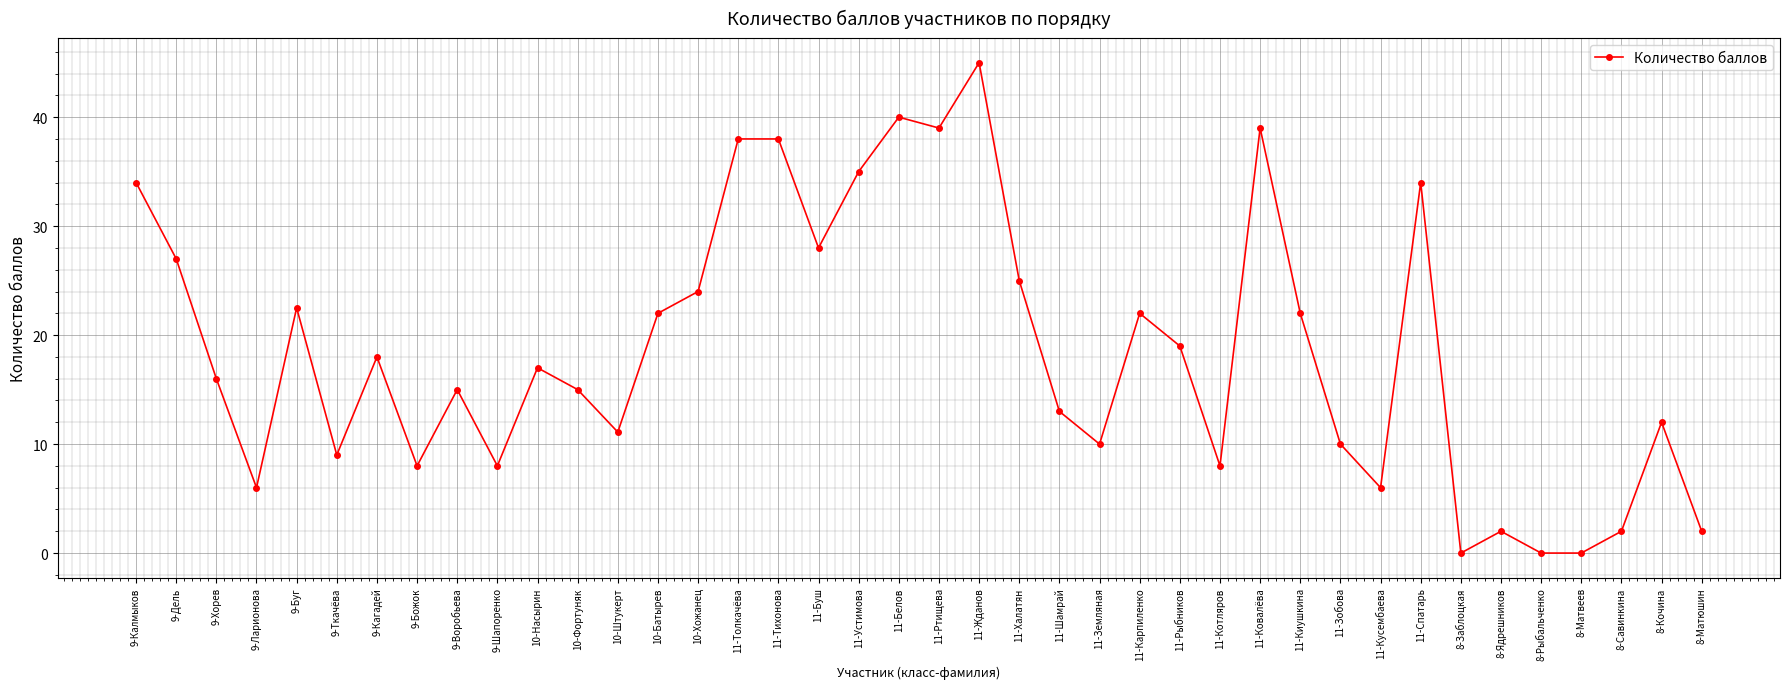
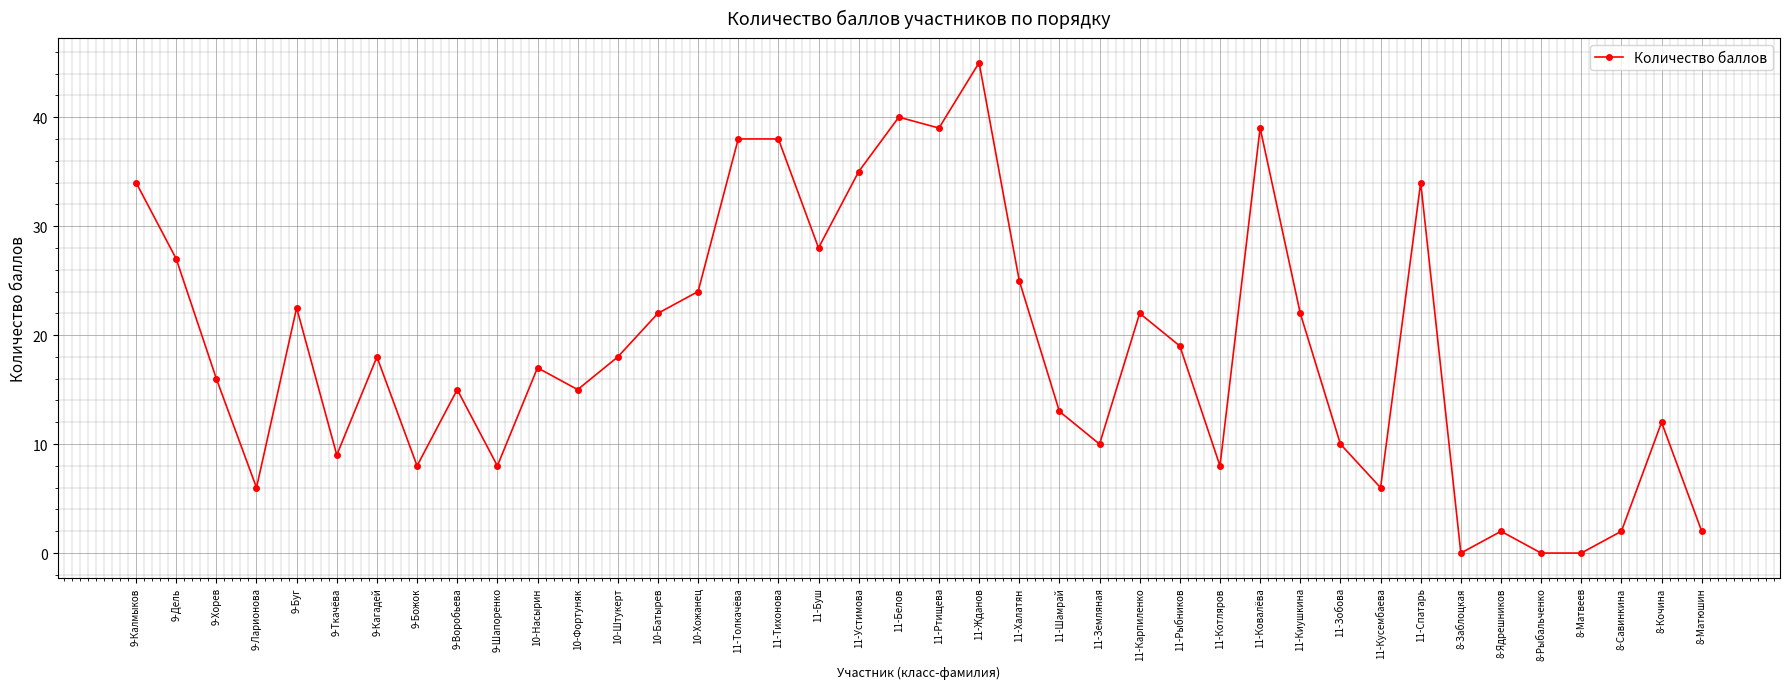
  {
    "9-Калмыков": 34.0,
    "9-Дель": 27.0,
    "9-Хорев": 16.0,
    "9-Ларионова": 6.0,
    "9-Буг": 22.5,
    "9-Ткачёва": 9.0,
    "9-Кагадей": 18.0,
    "9-Божок": 8.0,
    "9-Воробьева": 15.0,
    "9-Шапоренко": 8.0,
    "10-Насырин": 17.0,
    "10-Фортуняк": 15.0,
-   "10-Штукерт": 11.1,
+   "10-Штукерт": 18.0,
    "10-Батырев": 22.0,
    "10-Хожанец": 24.0,
    "11-Толкачёва": 38.0,
    "11-Тихонова": 38.0,
    "11-Буш": 28.0,
    "11-Устимова": 35.0,
    "11-Белов": 40.0,
    "11-Ртищева": 39.0,
    "11-Жданов": 45.0,
    "11-Халатян": 25.0,
    "11-Шамрай": 13.0,
    "11-Земляная": 10.0,
    "11-Карпиленко": 22.0,
    "11-Рыбников": 19.0,
    "11-Котляров": 8.0,
    "11-Ковалёва": 39.0,
    "11-Киушкина": 22.0,
    "11-Зобова": 10.0,
    "11-Кусембаева": 6.0,
    "11-Спатарь": 34.0,
    "8-Заблоцкая": 0.0,
    "8-Ядрешников": 2.0,
    "8-Рыбальченко": 0.0,
    "8-Матвеев": 0.0,
    "8-Савинкина": 2.0,
    "8-Кочина": 12.0,
    "8-Матюшин": 2.0
  }
